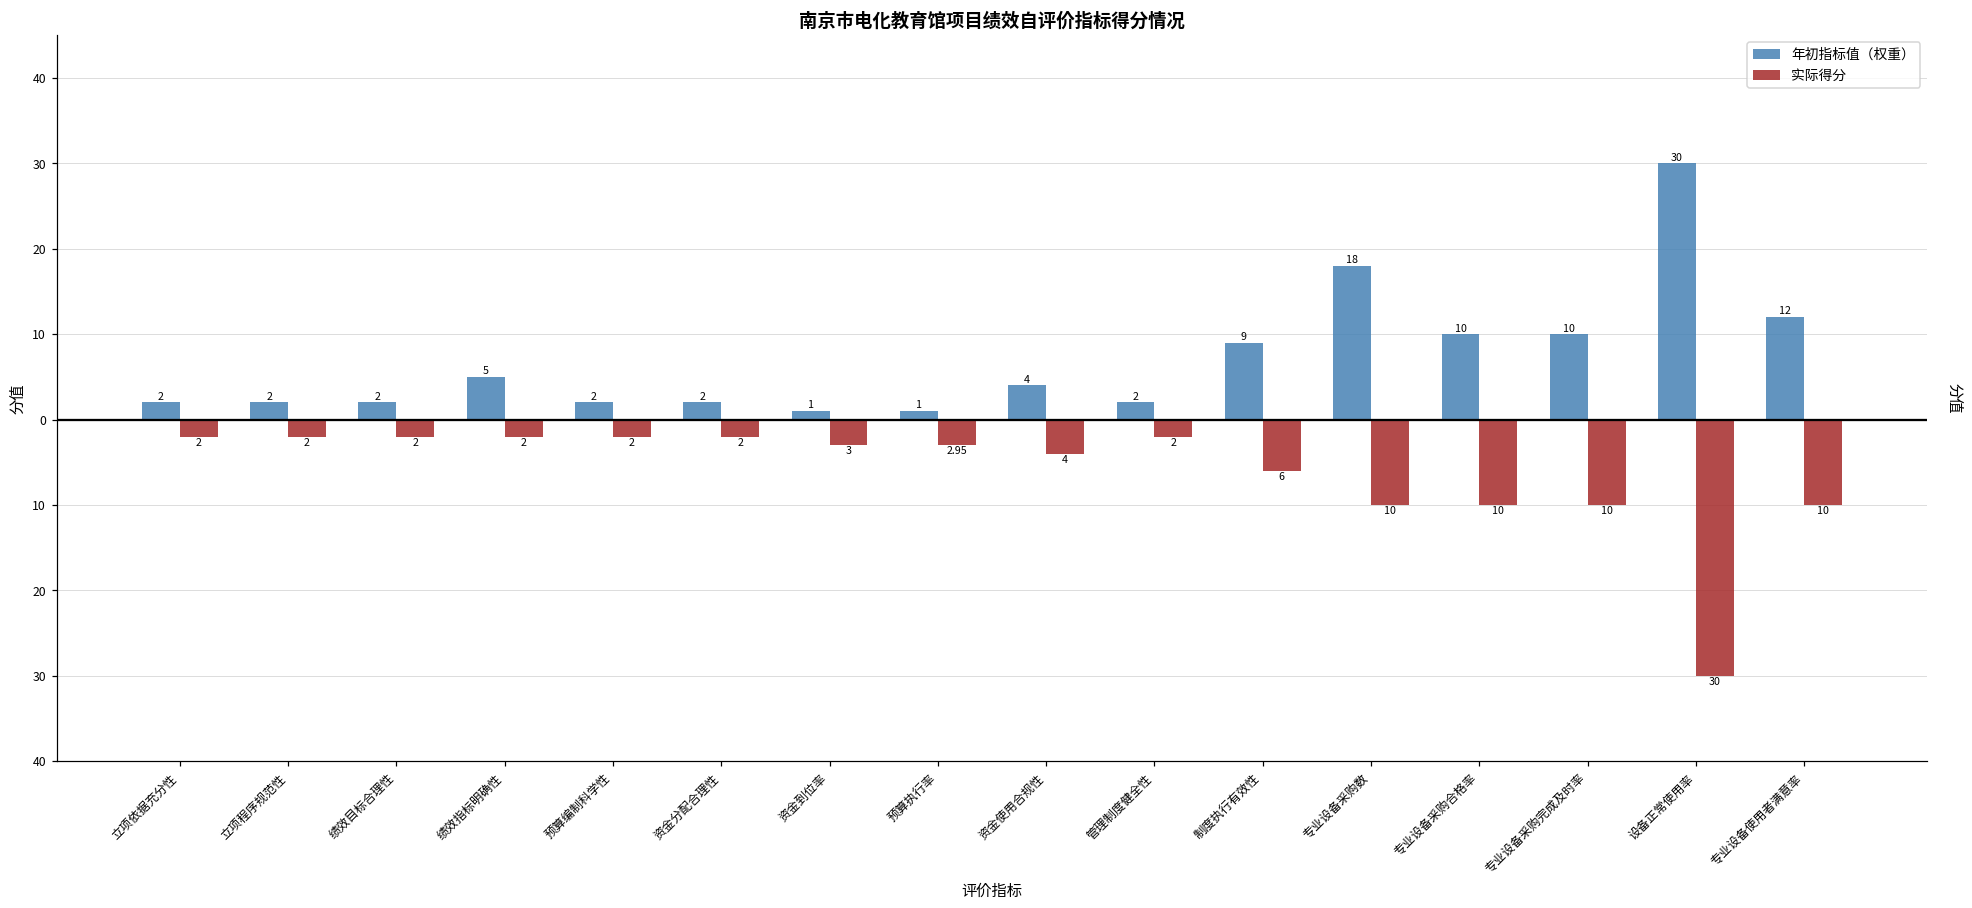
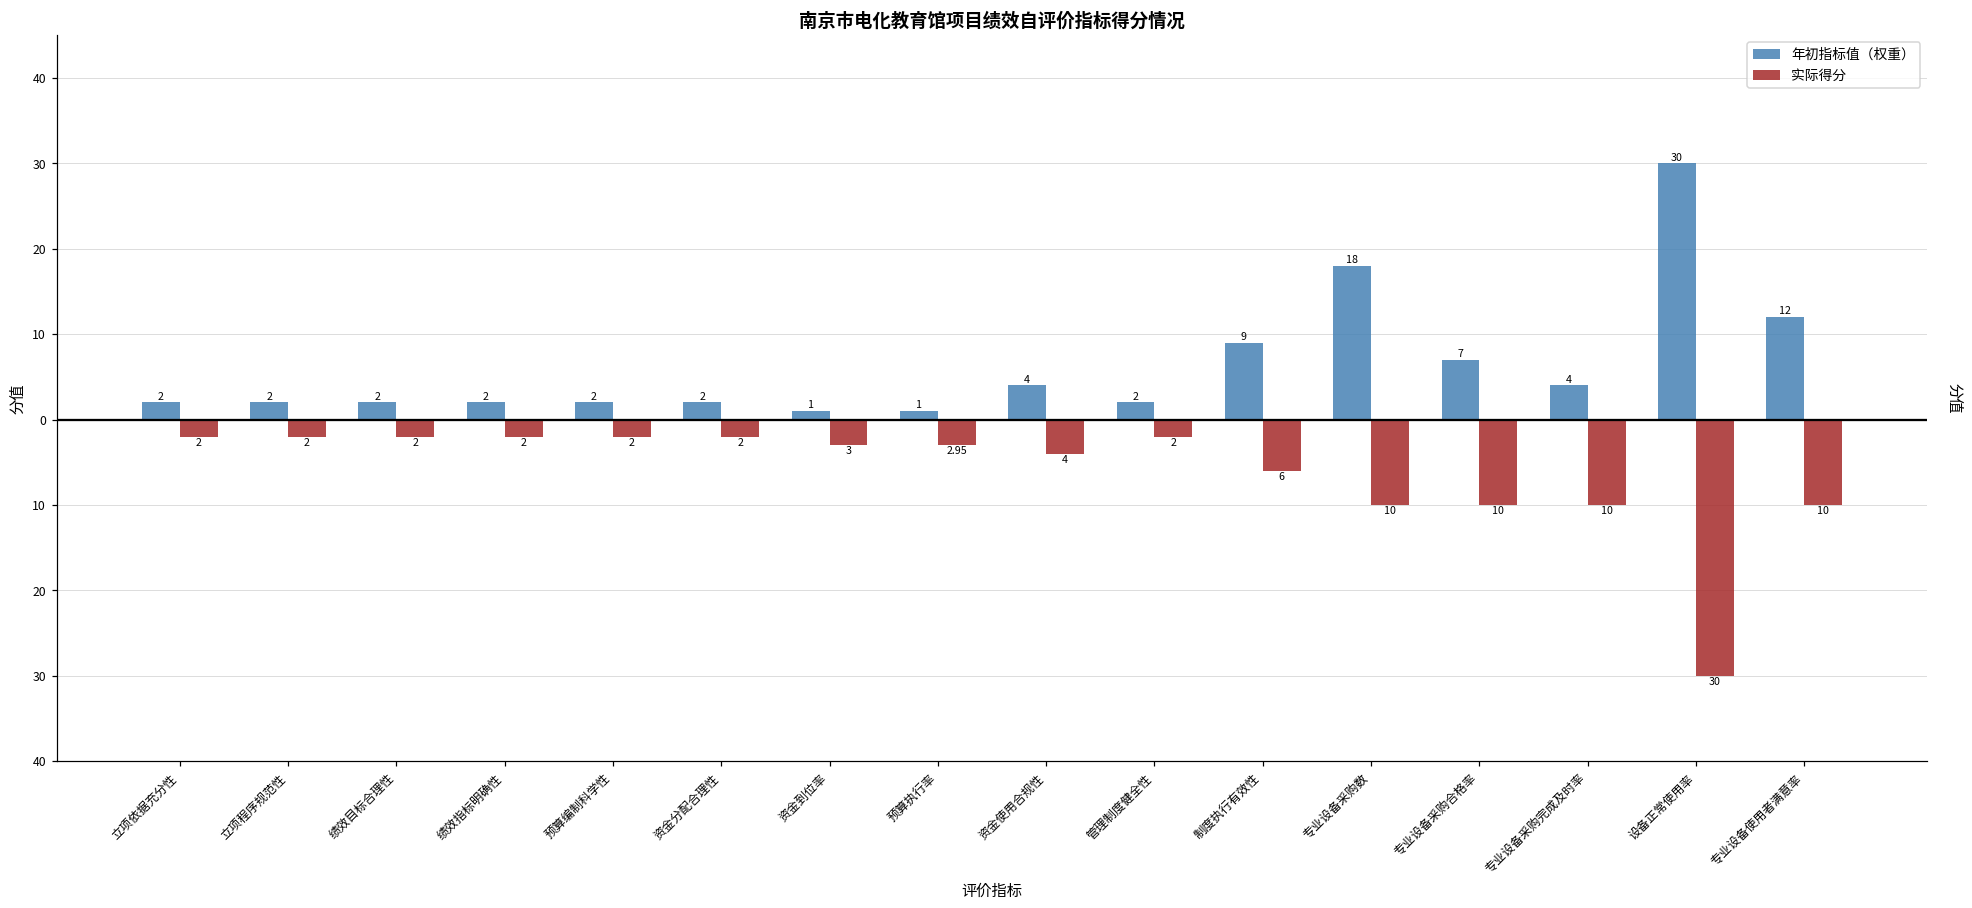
  {
    "年初指标值（权重）": {
      "立项依据充分性": 2,
      "立项程序规范性": 2,
      "绩效目标合理性": 2,
-     "绩效指标明确性": 5,
+     "绩效指标明确性": 2,
      "预算编制科学性": 2,
      "资金分配合理性": 2,
      "资金到位率": 1,
      "预算执行率": 1,
      "资金使用合规性": 4,
      "管理制度健全性": 2,
      "制度执行有效性": 9,
      "专业设备采购数": 18,
-     "专业设备采购合格率": 10,
-     "专业设备采购完成及时率": 10,
+     "专业设备采购合格率": 7,
+     "专业设备采购完成及时率": 4,
      "设备正常使用率": 30,
      "专业设备使用者满意率": 12
    }
  }
